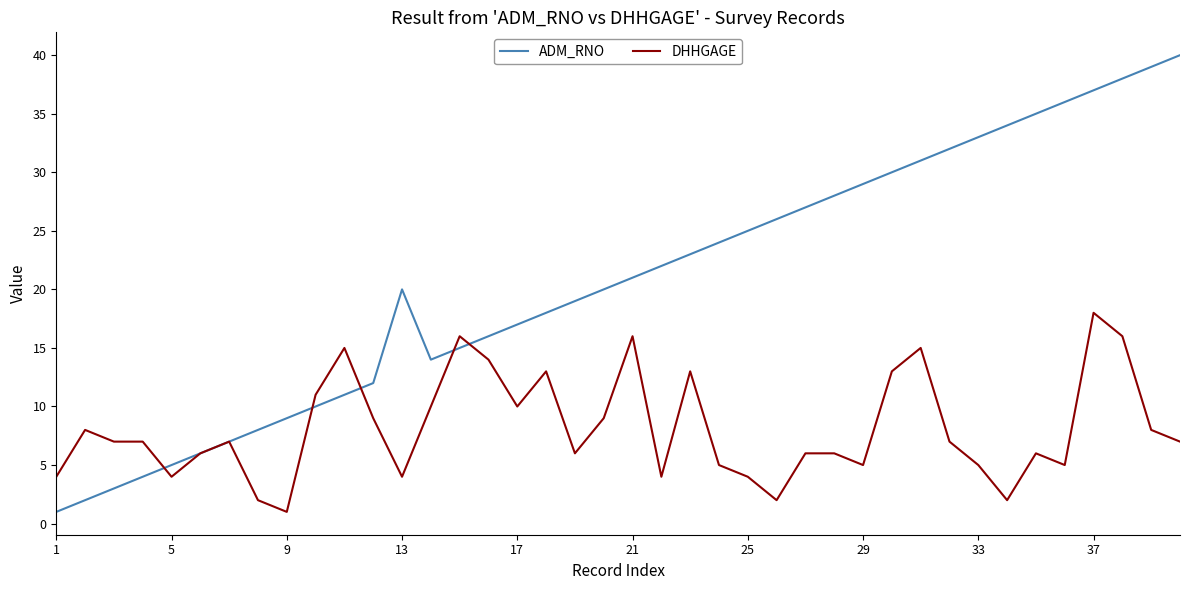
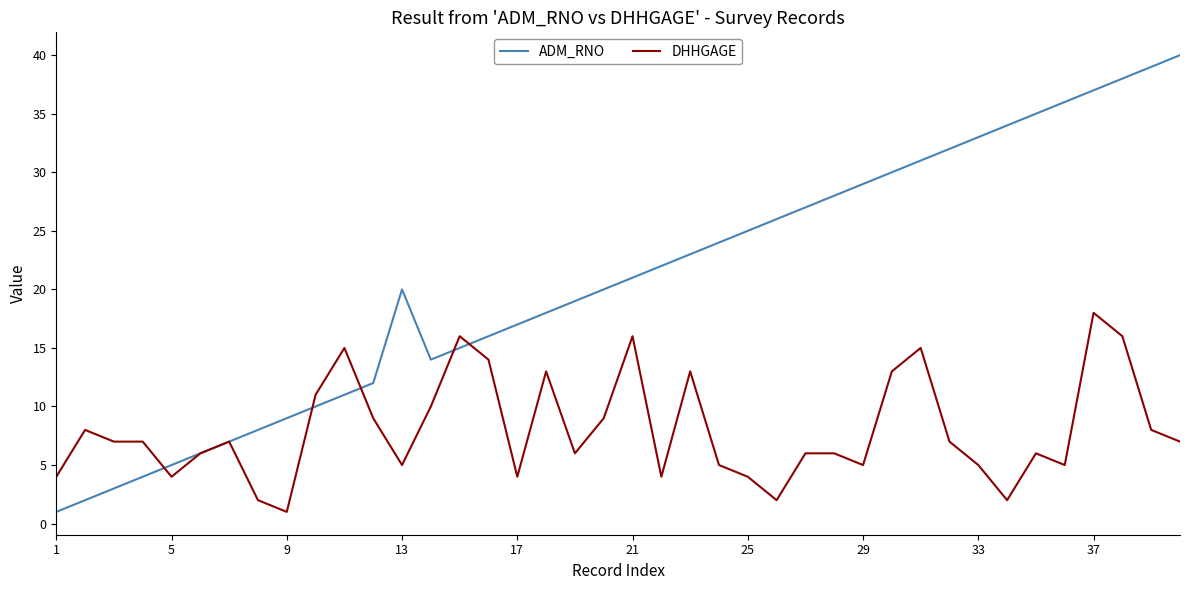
  {
    "ADM_RNO": {
      "1": 1,
      "5": 5,
      "9": 9,
      "13": 20,
      "17": 17,
      "21": 21,
      "25": 25,
      "29": 29,
      "33": 33,
      "37": 37
    },
    "DHHGAGE": {
      "1": 4,
      "5": 4,
      "9": 1,
-     "13": 4,
-     "17": 10,
+     "13": 5,
+     "17": 4,
      "21": 16,
      "25": 4,
      "29": 5,
      "33": 5,
      "37": 18
    }
  }
